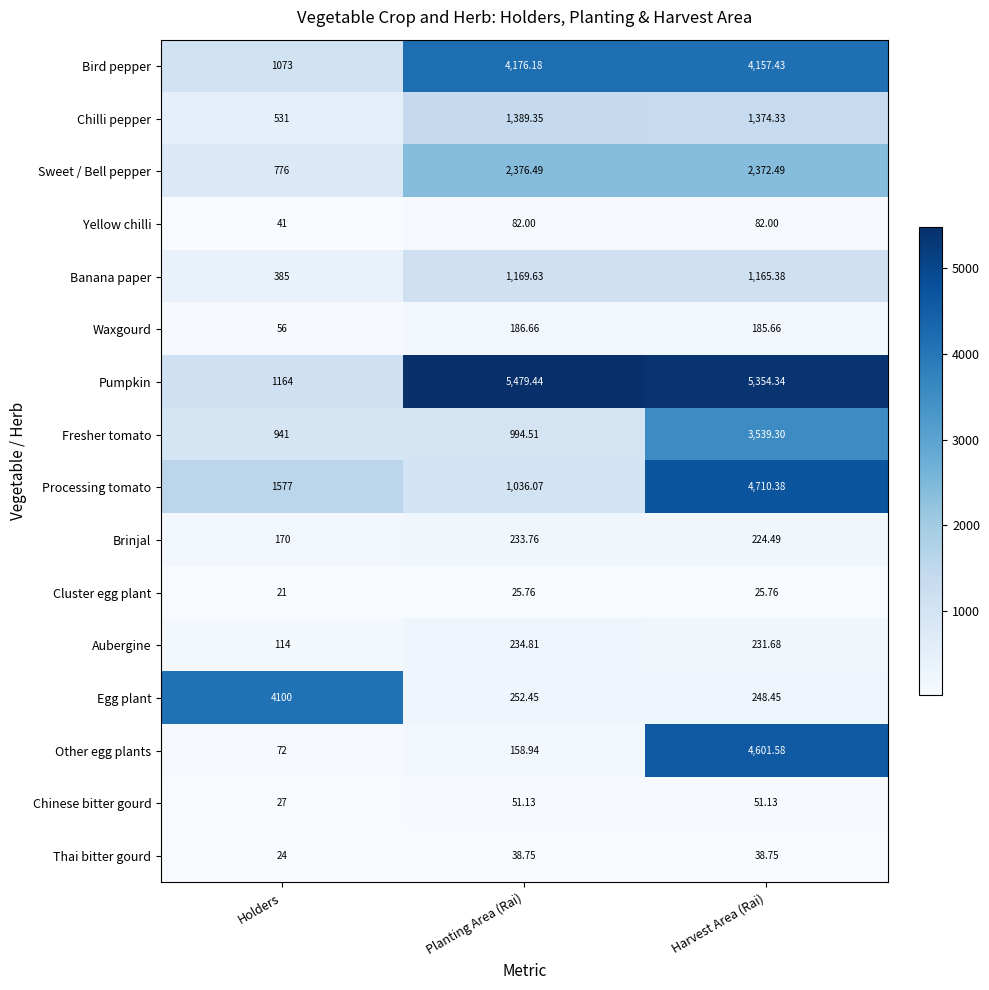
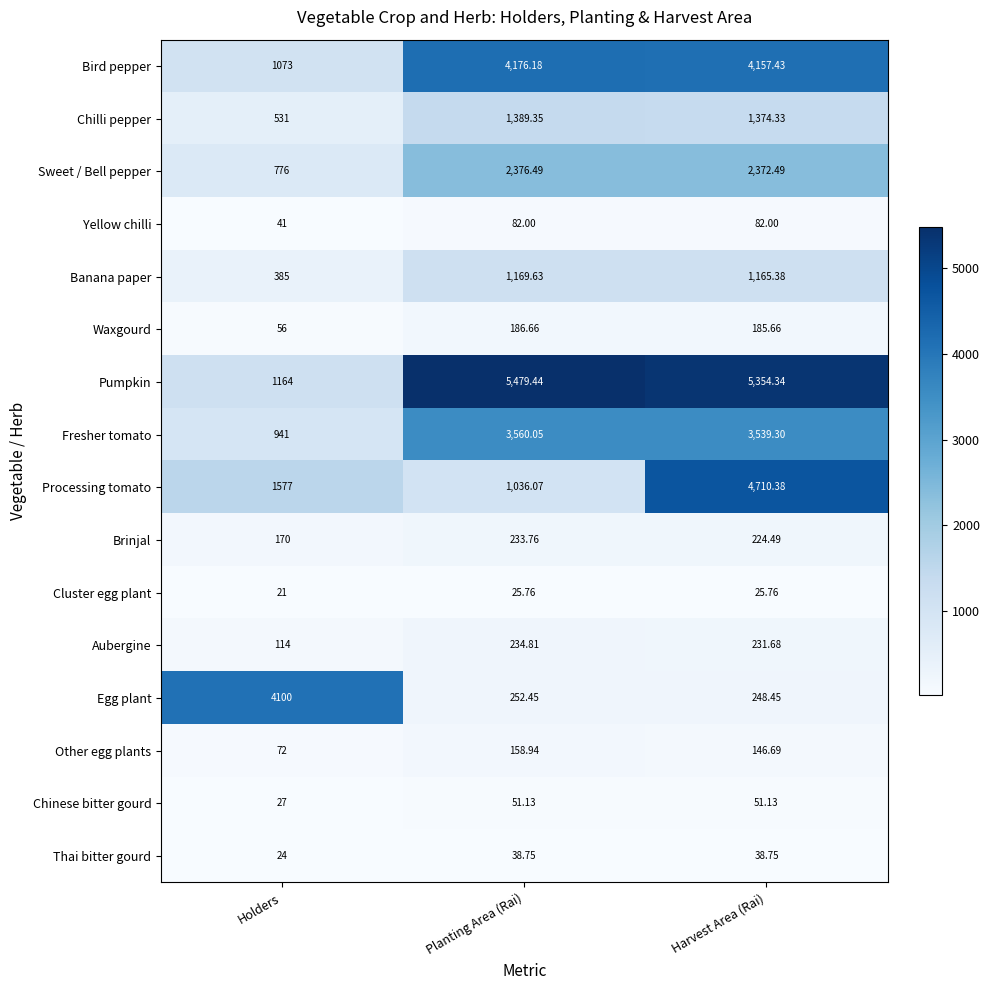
  {
    "Bird pepper": {
      "Holders": "1073",
      "Planting Area (Rai)": "4,176.18",
      "Harvest Area (Rai)": "4,157.43"
    },
    "Chilli pepper": {
      "Holders": "531",
      "Planting Area (Rai)": "1,389.35",
      "Harvest Area (Rai)": "1,374.33"
    },
    "Sweet / Bell pepper": {
      "Holders": "776",
      "Planting Area (Rai)": "2,376.49",
      "Harvest Area (Rai)": "2,372.49"
    },
    "Yellow chilli": {
      "Holders": "41",
      "Planting Area (Rai)": "82.00",
      "Harvest Area (Rai)": "82.00"
    },
    "Banana paper": {
      "Holders": "385",
      "Planting Area (Rai)": "1,169.63",
      "Harvest Area (Rai)": "1,165.38"
    },
    "Waxgourd": {
      "Holders": "56",
      "Planting Area (Rai)": "186.66",
      "Harvest Area (Rai)": "185.66"
    },
    "Pumpkin": {
      "Holders": "1164",
      "Planting Area (Rai)": "5,479.44",
      "Harvest Area (Rai)": "5,354.34"
    },
    "Fresher tomato": {
      "Holders": "941",
-     "Planting Area (Rai)": "994.51",
+     "Planting Area (Rai)": "3,560.05",
      "Harvest Area (Rai)": "3,539.30"
    },
    "Processing tomato": {
      "Holders": "1577",
      "Planting Area (Rai)": "1,036.07",
      "Harvest Area (Rai)": "4,710.38"
    },
    "Brinjal": {
      "Holders": "170",
      "Planting Area (Rai)": "233.76",
      "Harvest Area (Rai)": "224.49"
    },
    "Cluster egg plant": {
      "Holders": "21",
      "Planting Area (Rai)": "25.76",
      "Harvest Area (Rai)": "25.76"
    },
    "Aubergine": {
      "Holders": "114",
      "Planting Area (Rai)": "234.81",
      "Harvest Area (Rai)": "231.68"
    },
    "Egg plant": {
      "Holders": "4100",
      "Planting Area (Rai)": "252.45",
      "Harvest Area (Rai)": "248.45"
    },
    "Other egg plants": {
      "Holders": "72",
      "Planting Area (Rai)": "158.94",
-     "Harvest Area (Rai)": "4,601.58"
+     "Harvest Area (Rai)": "146.69"
    },
    "Chinese bitter gourd": {
      "Holders": "27",
      "Planting Area (Rai)": "51.13",
      "Harvest Area (Rai)": "51.13"
    },
    "Thai bitter gourd": {
      "Holders": "24",
      "Planting Area (Rai)": "38.75",
      "Harvest Area (Rai)": "38.75"
    }
  }
